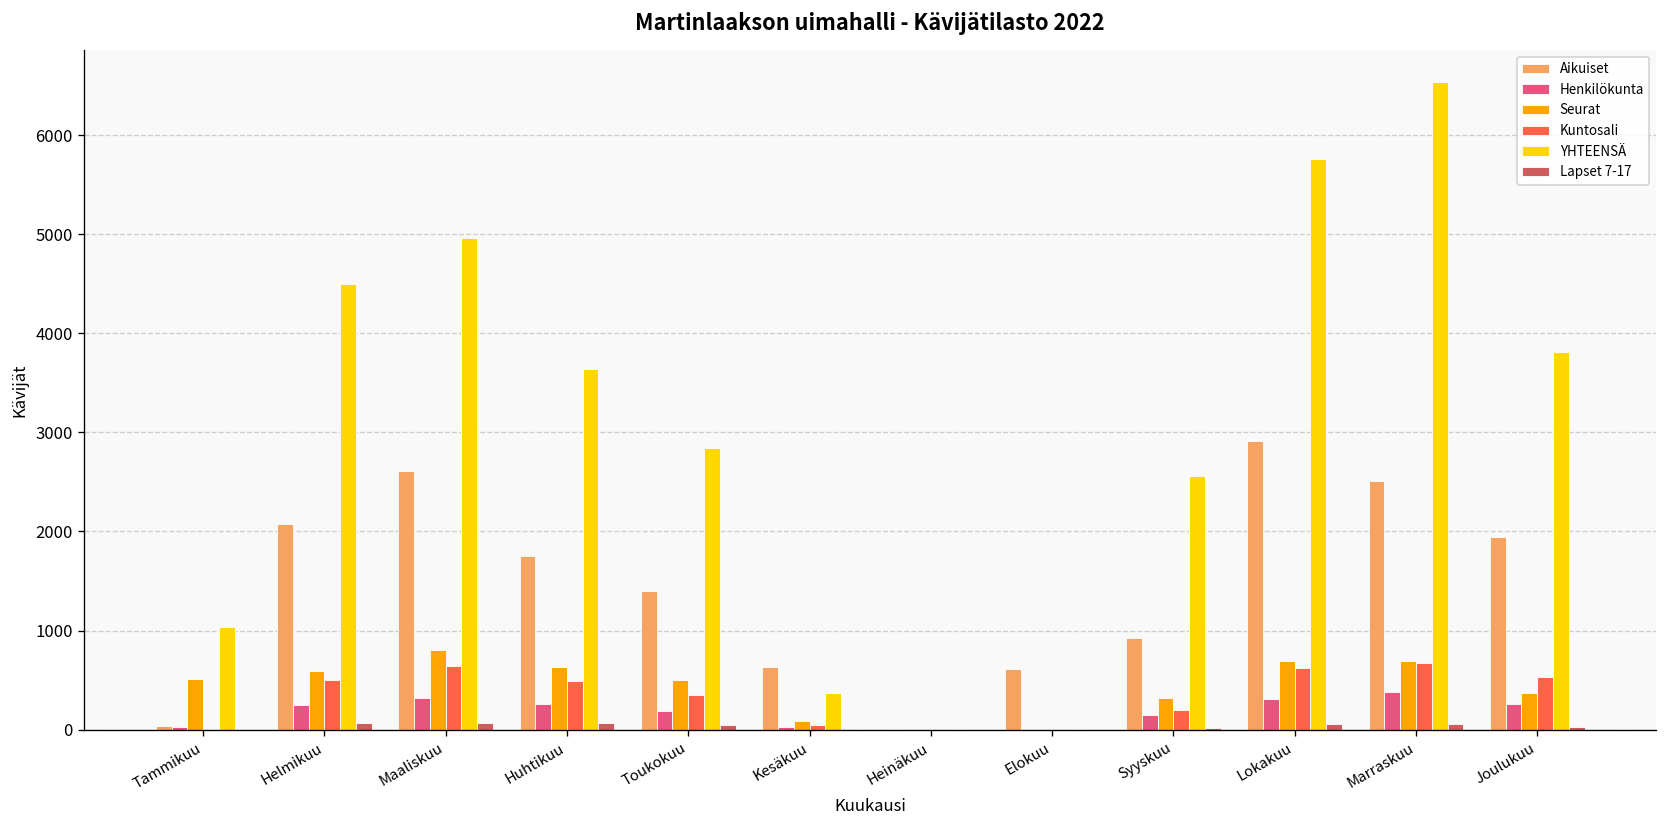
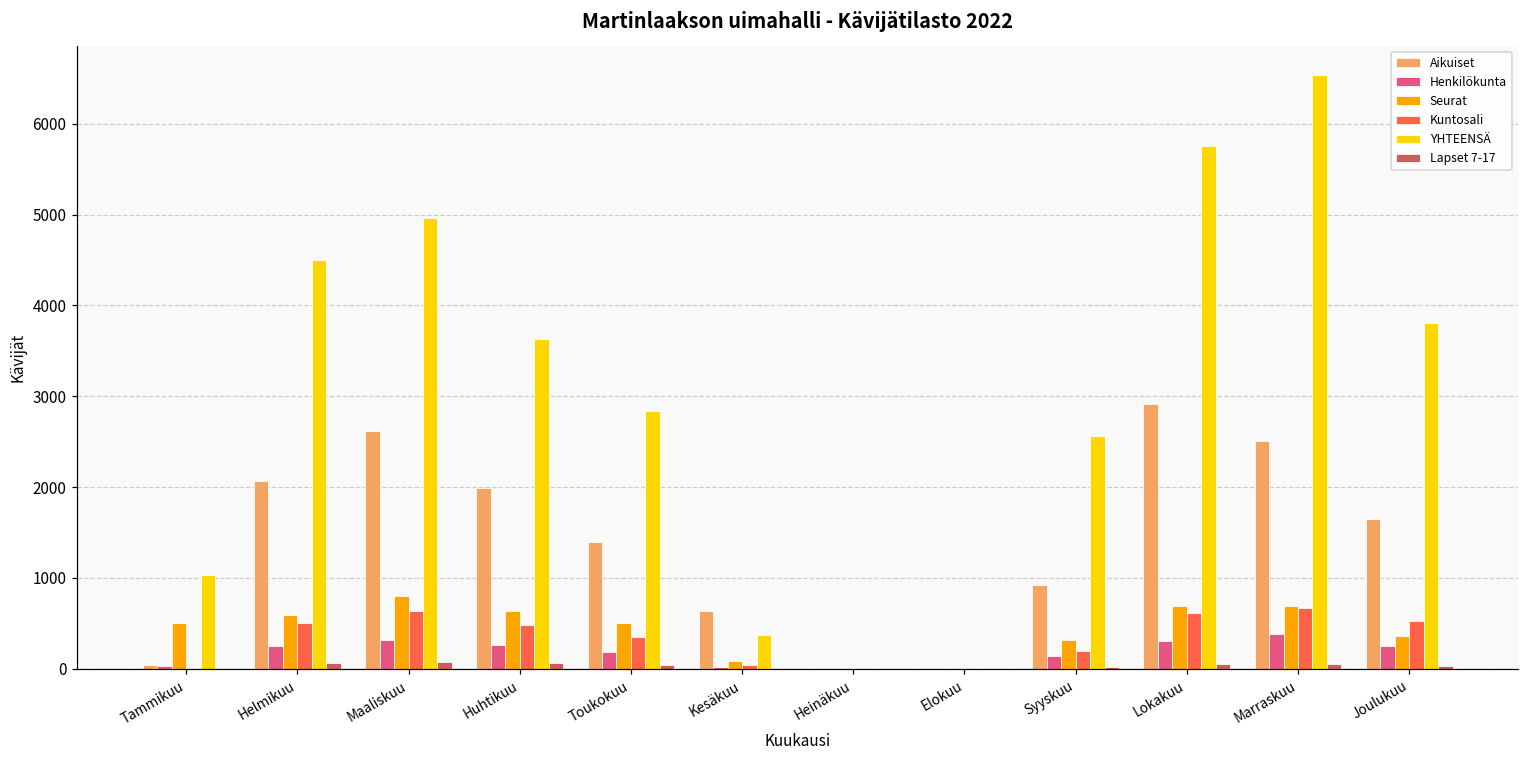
  {
    "Aikuiset": {
      "Tammikuu": 0,
      "Helmikuu": 2100,
      "Maaliskuu": 2600,
-     "Huhtikuu": 1800,
+     "Huhtikuu": 2000,
      "Toukokuu": 1400,
      "Kesäkuu": 600,
      "Heinäkuu": 0,
-     "Elokuu": 600,
+     "Elokuu": 0,
      "Syyskuu": 900,
      "Lokakuu": 2900,
      "Marraskuu": 2500,
-     "Joulukuu": 1900
+     "Joulukuu": 1600
    }
  }
